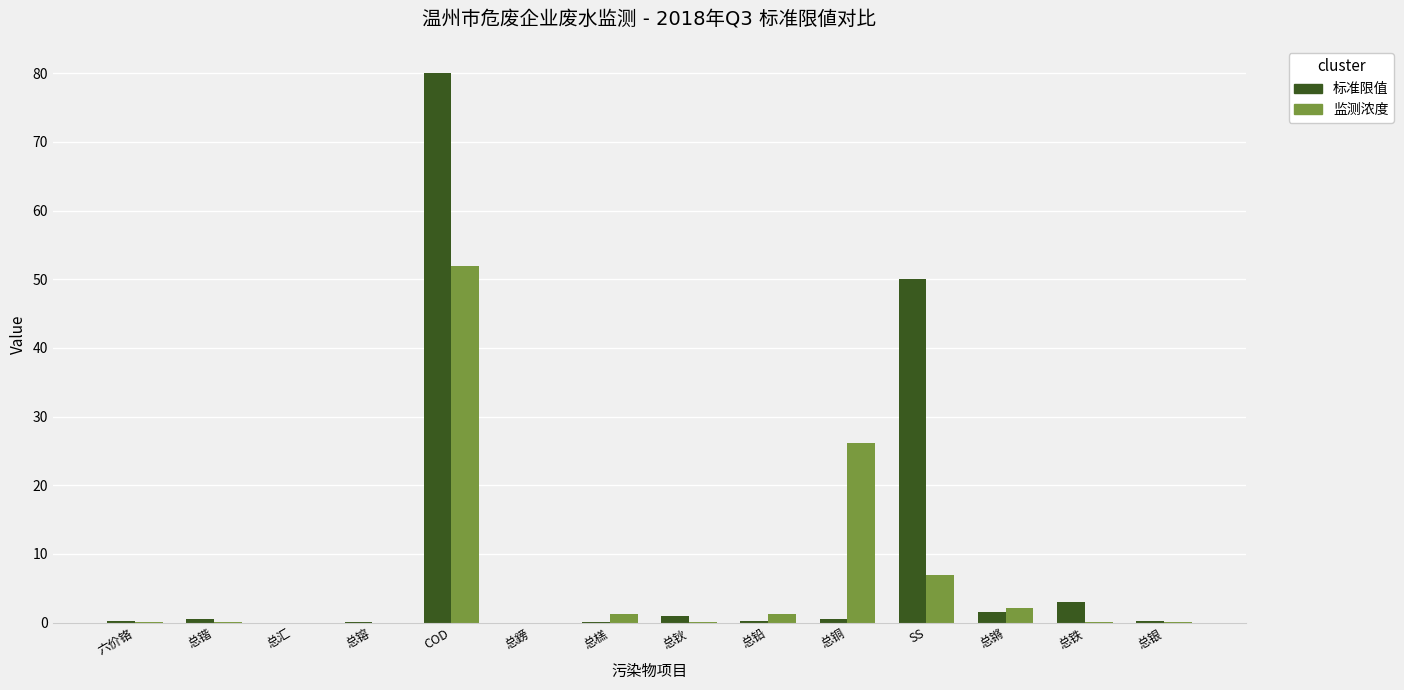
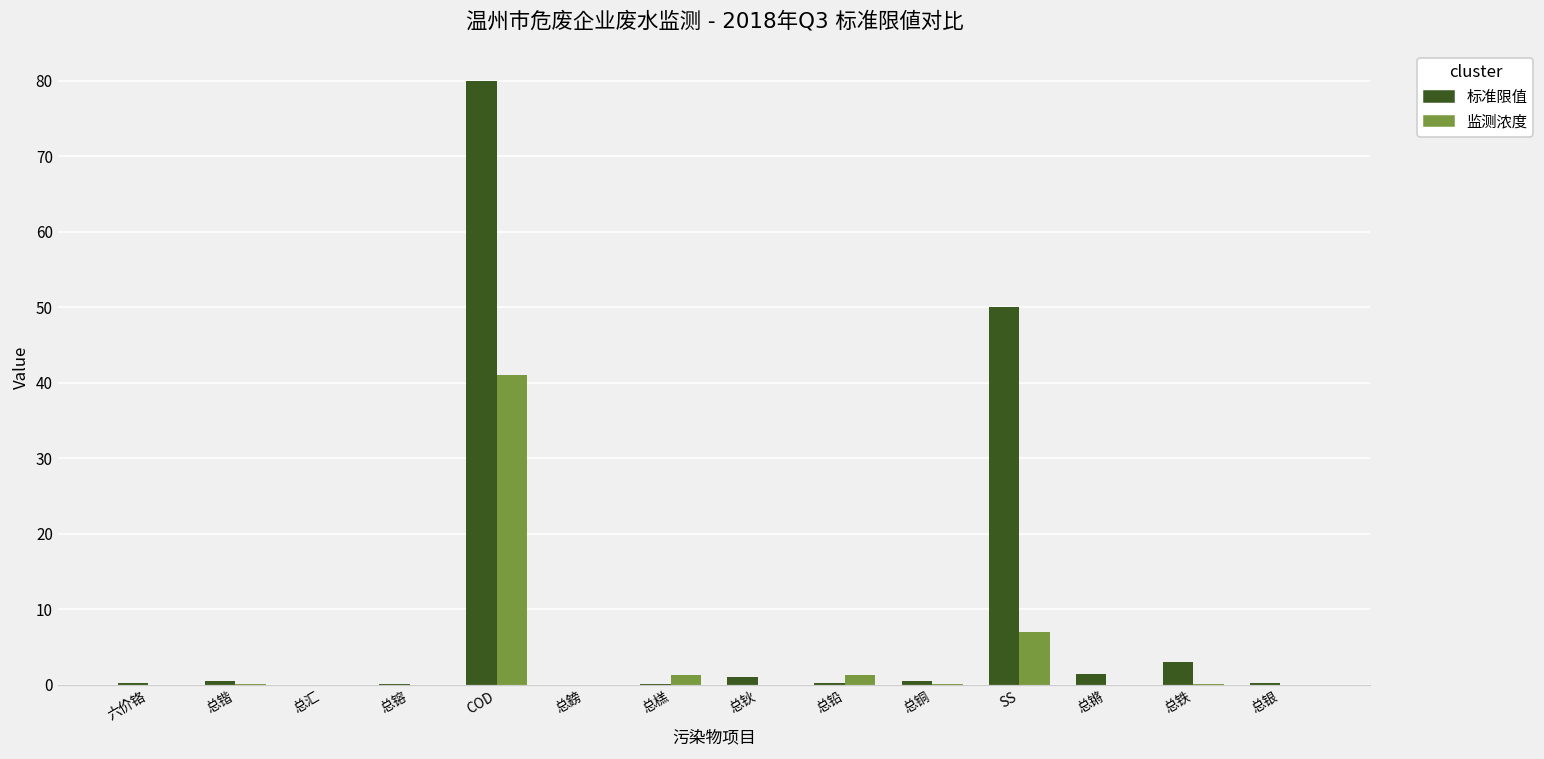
  {
    "标准限值": {
      "总锴": 1,
      "COD": 80,
      "总钬": 1,
      "总铜": 1,
      "SS": 50,
      "总锵": 2,
      "总铁": 3
    },
    "监测浓度": {
-     "COD": 52,
+     "COD": 41,
      "总榚": 1,
      "总铅": 1,
-     "总铜": 26,
+     "总铜": 0,
      "SS": 7,
-     "总锵": 2
+     "总锵": 0
    }
  }
